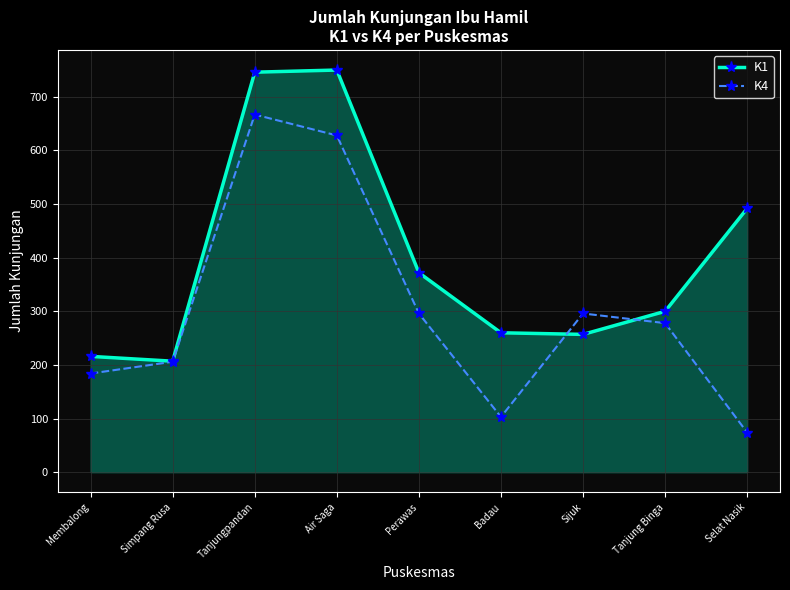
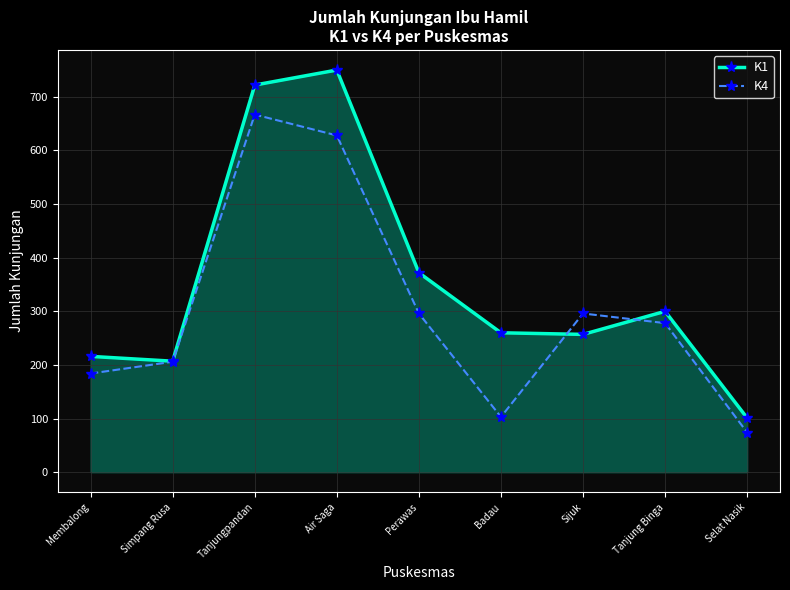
  {
    "K1": {
      "Membalong": 220,
-     "Tanjungpandan": 750,
+     "Tanjungpandan": 720,
      "Air Saga": 750,
      "Perawas": 370,
      "Badau": 260,
      "Sijuk": 260,
      "Tanjung Binga": 300,
-     "Selat Nasik": 490
+     "Selat Nasik": 100
    },
    "K4": {
      "Membalong": 180,
      "Tanjungpandan": 670,
      "Air Saga": 630,
      "Perawas": 300,
      "Badau": 100,
      "Sijuk": 300,
      "Tanjung Binga": 280,
      "Selat Nasik": 70
    }
  }
